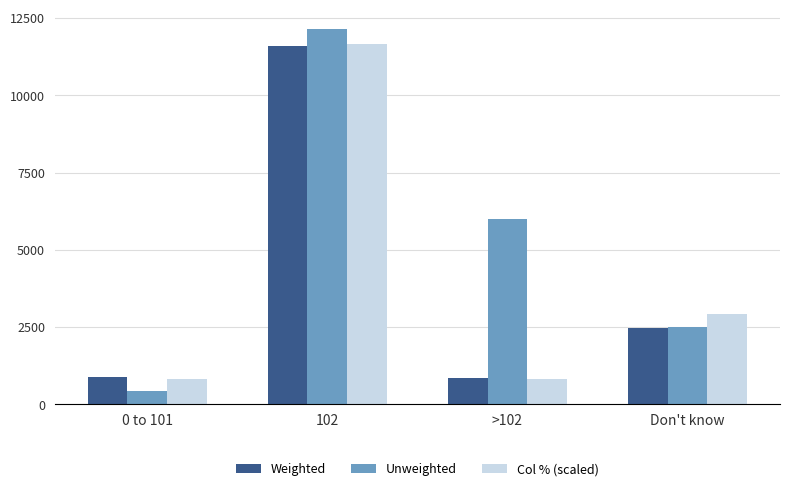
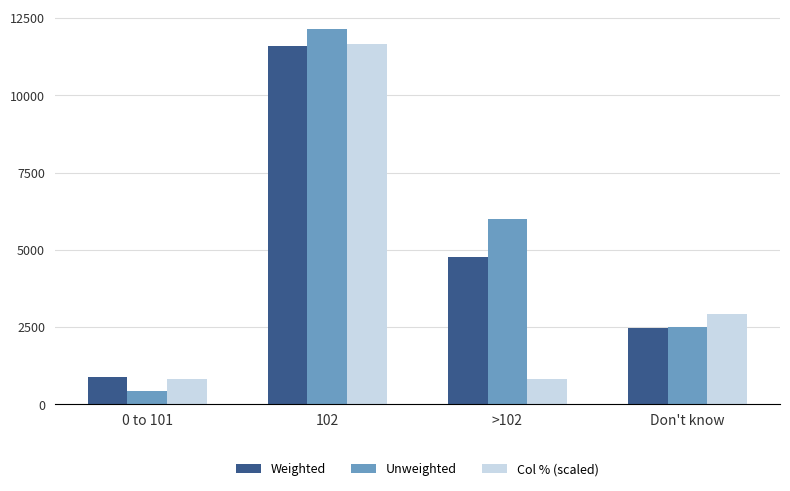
  {
    "Weighted": {
      "0 to 101": 900,
      "102": 11600,
-     ">102": 800,
+     ">102": 4800,
      "Don't know": 2500
    },
    "Unweighted": {
      "0 to 101": 400,
      "102": 12200,
      ">102": 6000,
      "Don't know": 2500
    },
    "Col % (scaled)": {
      "0 to 101": 800,
      "102": 11700,
      ">102": 800,
      "Don't know": 2900
    }
  }
